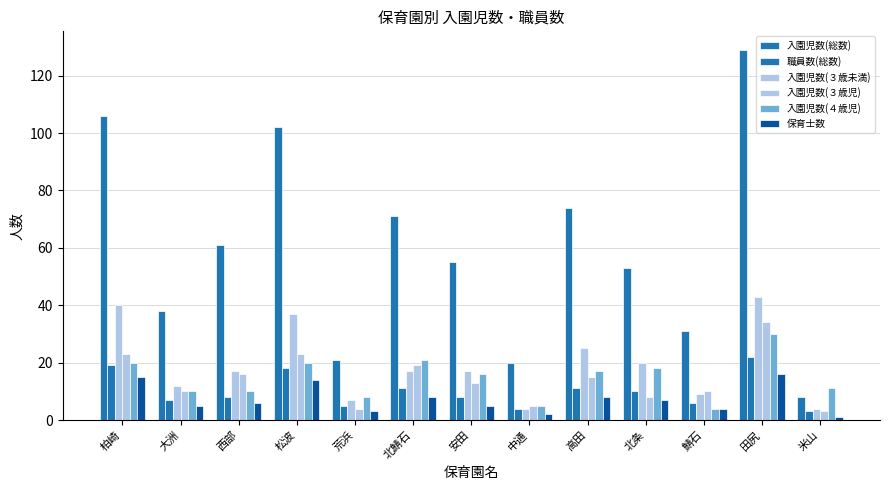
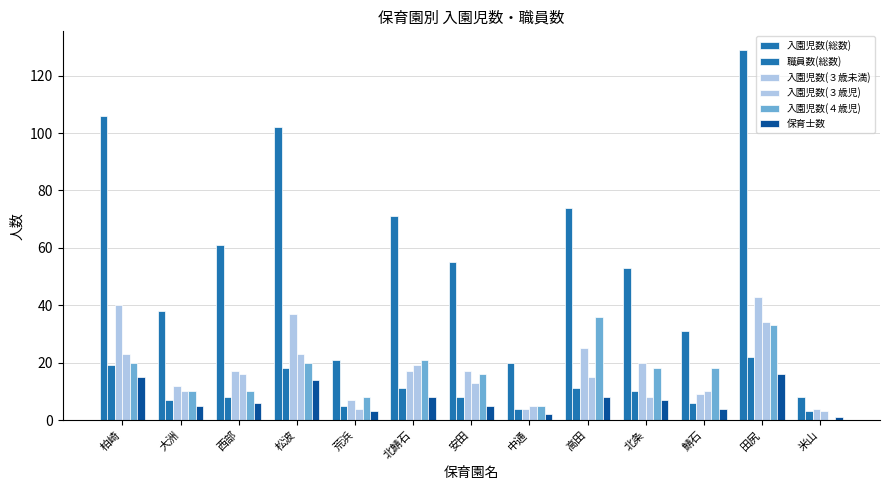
  {
    "入園児数(４歳児)": {
      "柏崎": 20,
      "大洲": 10,
      "西部": 10,
      "松波": 20,
      "荒浜": 8,
      "北鯖石": 21,
      "安田": 16,
      "中通": 5,
-     "高田": 17,
+     "高田": 36,
      "北条": 18,
-     "鯖石": 4,
-     "田尻": 30,
-     "米山": 11
+     "鯖石": 18,
+     "田尻": 33,
+     "米山": 0
    }
  }
